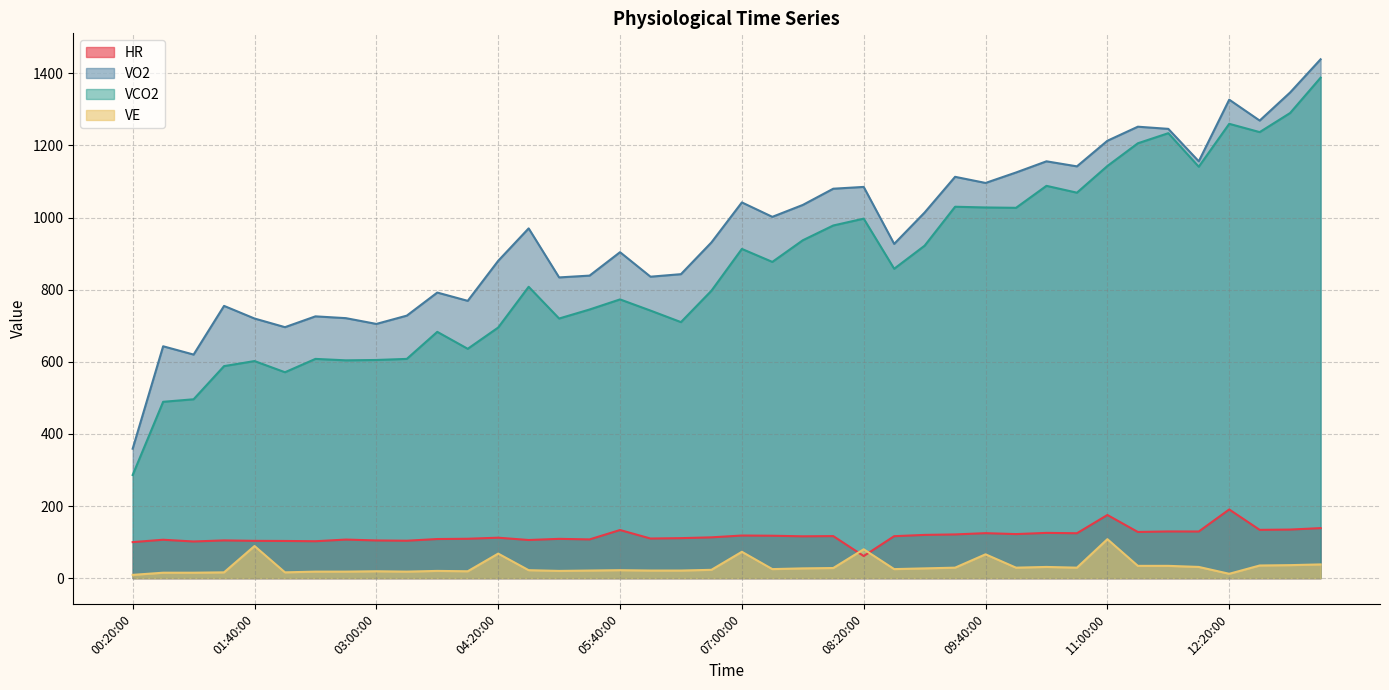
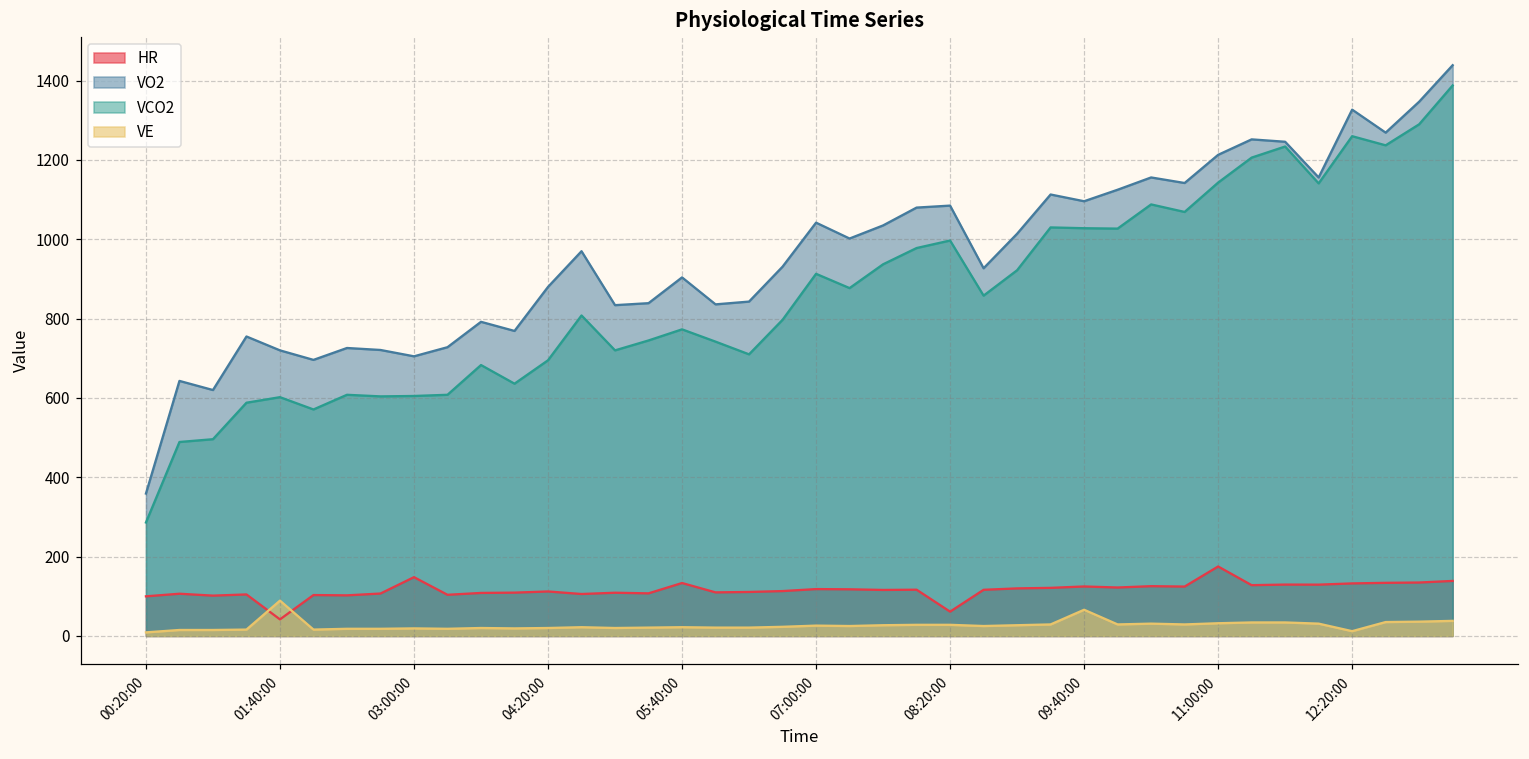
  {
    "HR": {
      "00:20:00": 100,
-     "01:40:00": 100,
-     "03:00:00": 100,
+     "01:40:00": 40,
+     "03:00:00": 150,
      "04:20:00": 110,
      "05:40:00": 130,
      "07:00:00": 120,
      "08:20:00": 60,
      "09:40:00": 120,
      "11:00:00": 180,
-     "12:20:00": 190
+     "12:20:00": 130
    },
    "VE": {
      "00:20:00": 10,
      "01:40:00": 90,
      "03:00:00": 20,
-     "04:20:00": 70,
+     "04:20:00": 20,
      "05:40:00": 20,
-     "07:00:00": 70,
-     "08:20:00": 80,
+     "07:00:00": 30,
+     "08:20:00": 30,
      "09:40:00": 70,
-     "11:00:00": 110,
+     "11:00:00": 30,
      "12:20:00": 10
    }
  }
